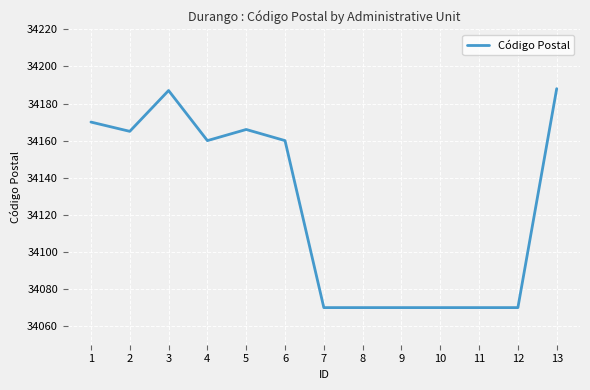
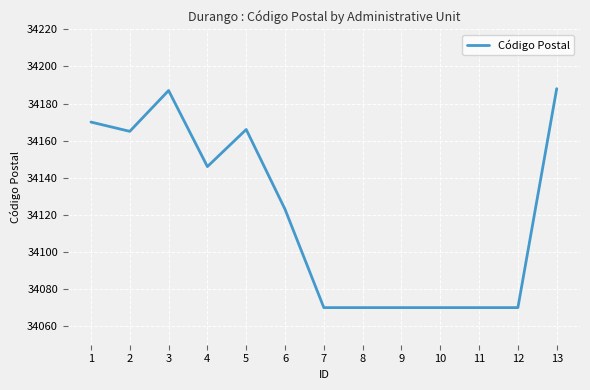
  {
    "1": 34170,
    "2": 34165,
    "3": 34187,
-   "4": 34160,
+   "4": 34146,
    "5": 34166,
-   "6": 34160,
+   "6": 34123,
    "7": 34070,
    "8": 34070,
    "9": 34070,
    "10": 34070,
    "11": 34070,
    "12": 34070,
    "13": 34188
  }
